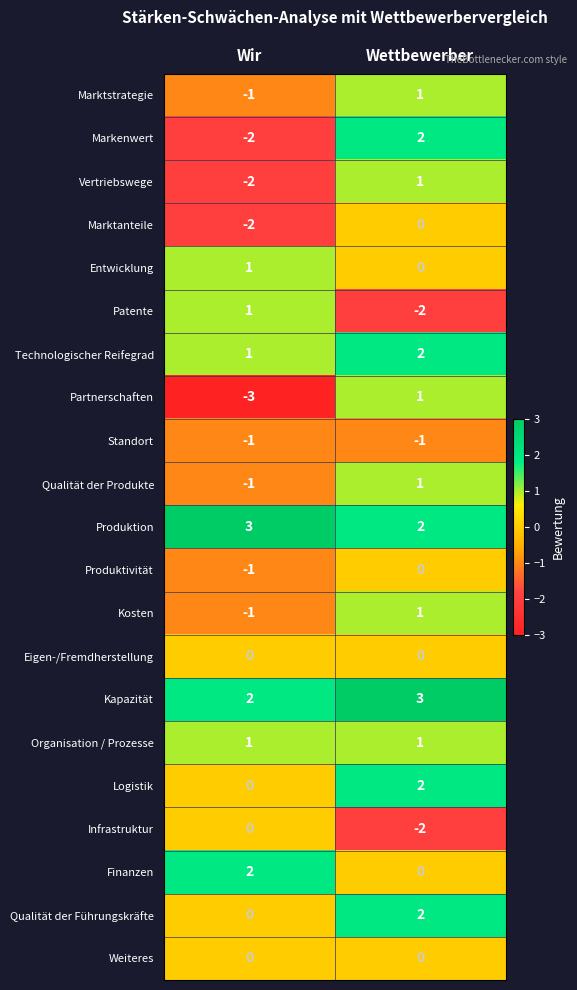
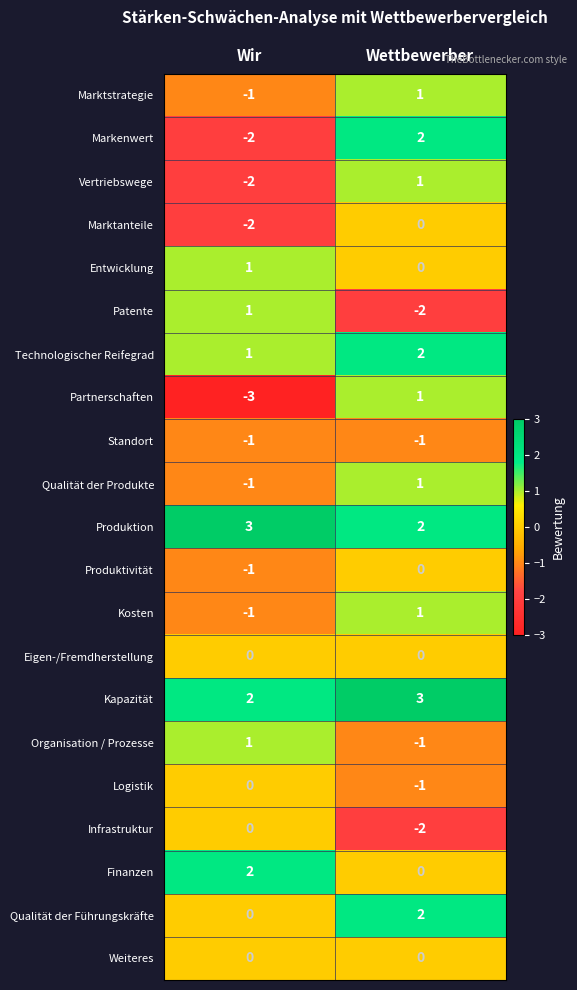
  {
    "Marktstrategie": {
      "Wir": -1,
      "Wettbewerber": 1
    },
    "Markenwert": {
      "Wir": -2,
      "Wettbewerber": 2
    },
    "Vertriebswege": {
      "Wir": -2,
      "Wettbewerber": 1
    },
    "Marktanteile": {
      "Wir": -2,
      "Wettbewerber": 0
    },
    "Entwicklung": {
      "Wir": 1,
      "Wettbewerber": 0
    },
    "Patente": {
      "Wir": 1,
      "Wettbewerber": -2
    },
    "Technologischer Reifegrad": {
      "Wir": 1,
      "Wettbewerber": 2
    },
    "Partnerschaften": {
      "Wir": -3,
      "Wettbewerber": 1
    },
    "Standort": {
      "Wir": -1,
      "Wettbewerber": -1
    },
    "Qualität der Produkte": {
      "Wir": -1,
      "Wettbewerber": 1
    },
    "Produktion": {
      "Wir": 3,
      "Wettbewerber": 2
    },
    "Produktivität": {
      "Wir": -1,
      "Wettbewerber": 0
    },
    "Kosten": {
      "Wir": -1,
      "Wettbewerber": 1
    },
    "Eigen-/Fremdherstellung": {
      "Wir": 0,
      "Wettbewerber": 0
    },
    "Kapazität": {
      "Wir": 2,
      "Wettbewerber": 3
    },
    "Organisation / Prozesse": {
      "Wir": 1,
-     "Wettbewerber": 1
+     "Wettbewerber": -1
    },
    "Logistik": {
      "Wir": 0,
-     "Wettbewerber": 2
+     "Wettbewerber": -1
    },
    "Infrastruktur": {
      "Wir": 0,
      "Wettbewerber": -2
    },
    "Finanzen": {
      "Wir": 2,
      "Wettbewerber": 0
    },
    "Qualität der Führungskräfte": {
      "Wir": 0,
      "Wettbewerber": 2
    },
    "Weiteres": {
      "Wir": 0,
      "Wettbewerber": 0
    }
  }
